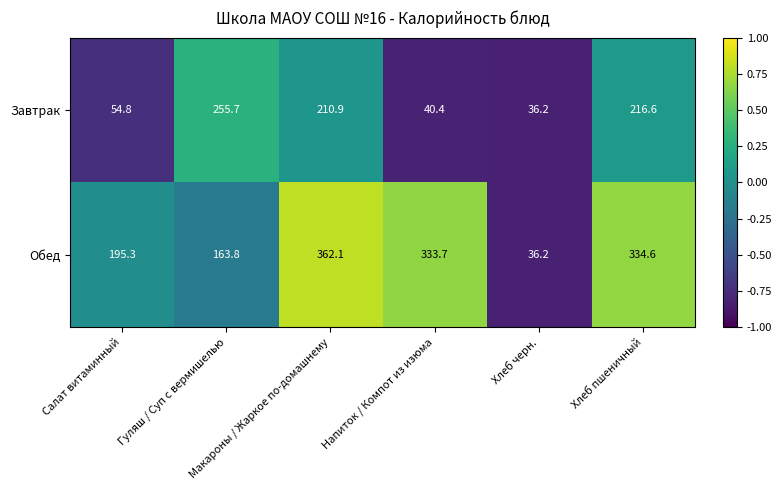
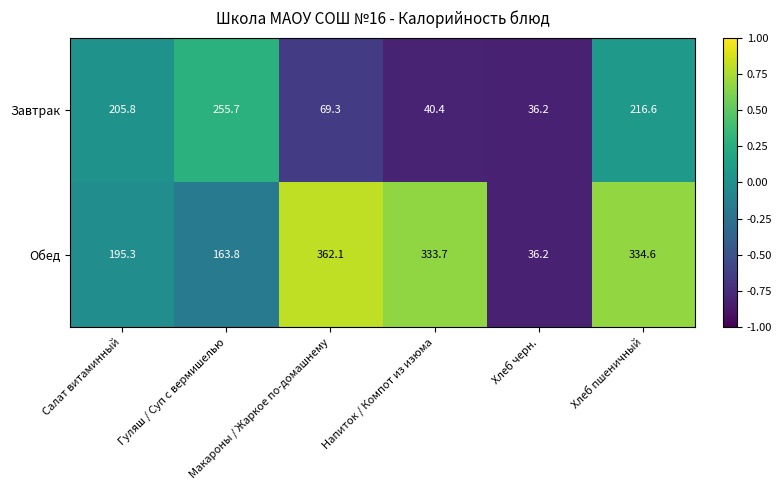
  {
    "Завтрак": {
-     "Салат витаминный": 54.8,
+     "Салат витаминный": 205.8,
      "Гуляш / Суп с вермишелью": 255.7,
-     "Макароны / Жаркое по-домашнему": 210.9,
+     "Макароны / Жаркое по-домашнему": 69.3,
      "Напиток / Компот из изюма": 40.4,
      "Хлеб черн.": 36.2,
      "Хлеб пшеничный": 216.6
    },
    "Обед": {
      "Салат витаминный": 195.3,
      "Гуляш / Суп с вермишелью": 163.8,
      "Макароны / Жаркое по-домашнему": 362.1,
      "Напиток / Компот из изюма": 333.7,
      "Хлеб черн.": 36.2,
      "Хлеб пшеничный": 334.6
    }
  }
